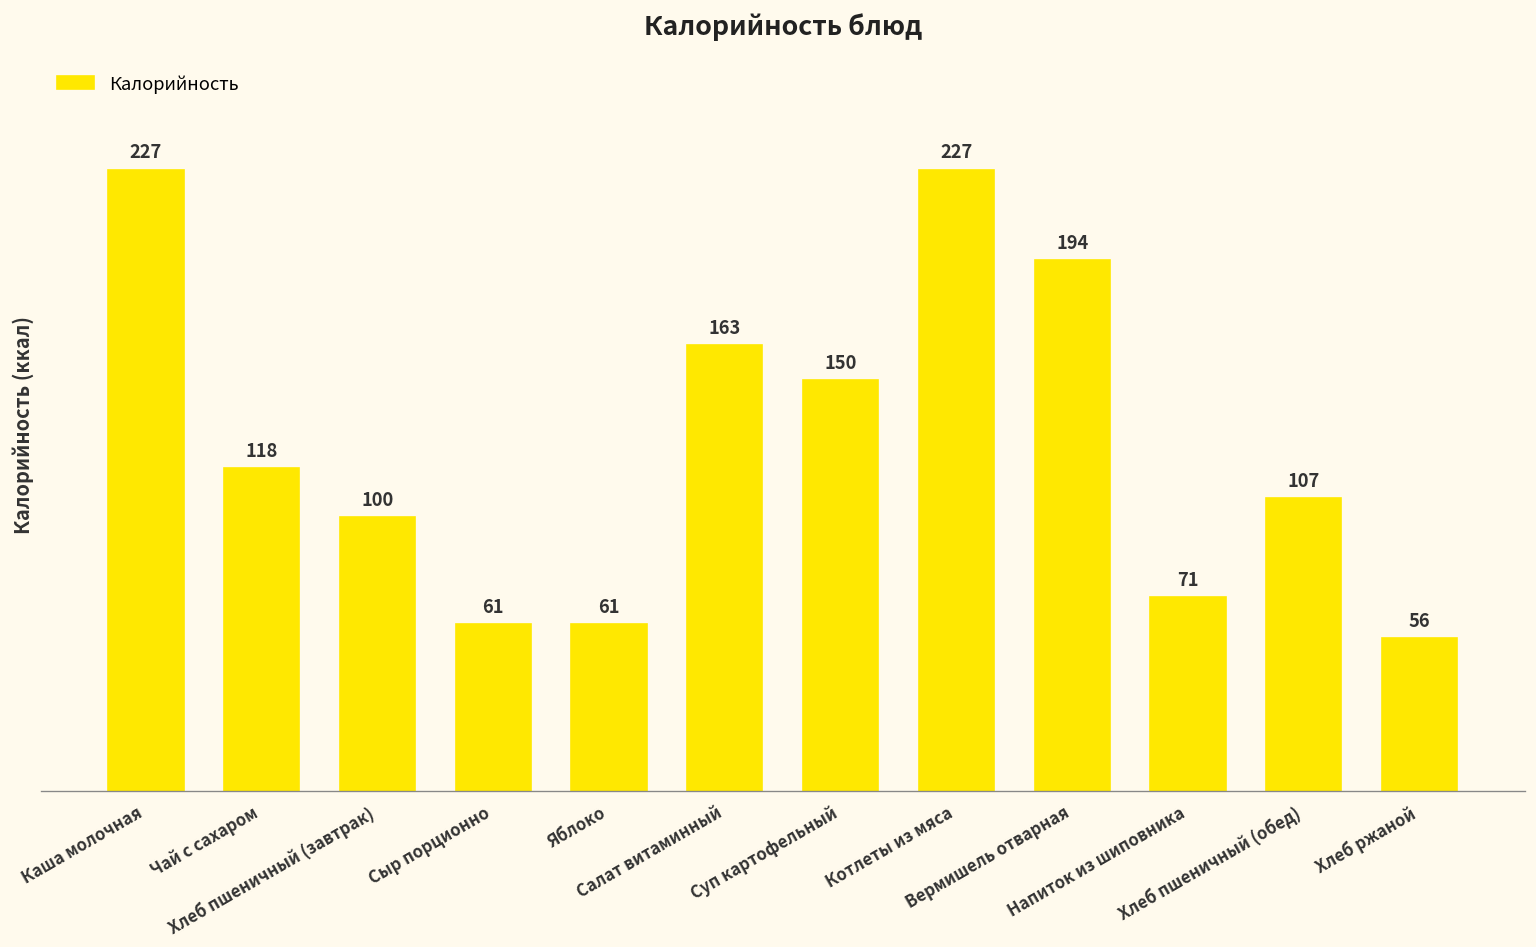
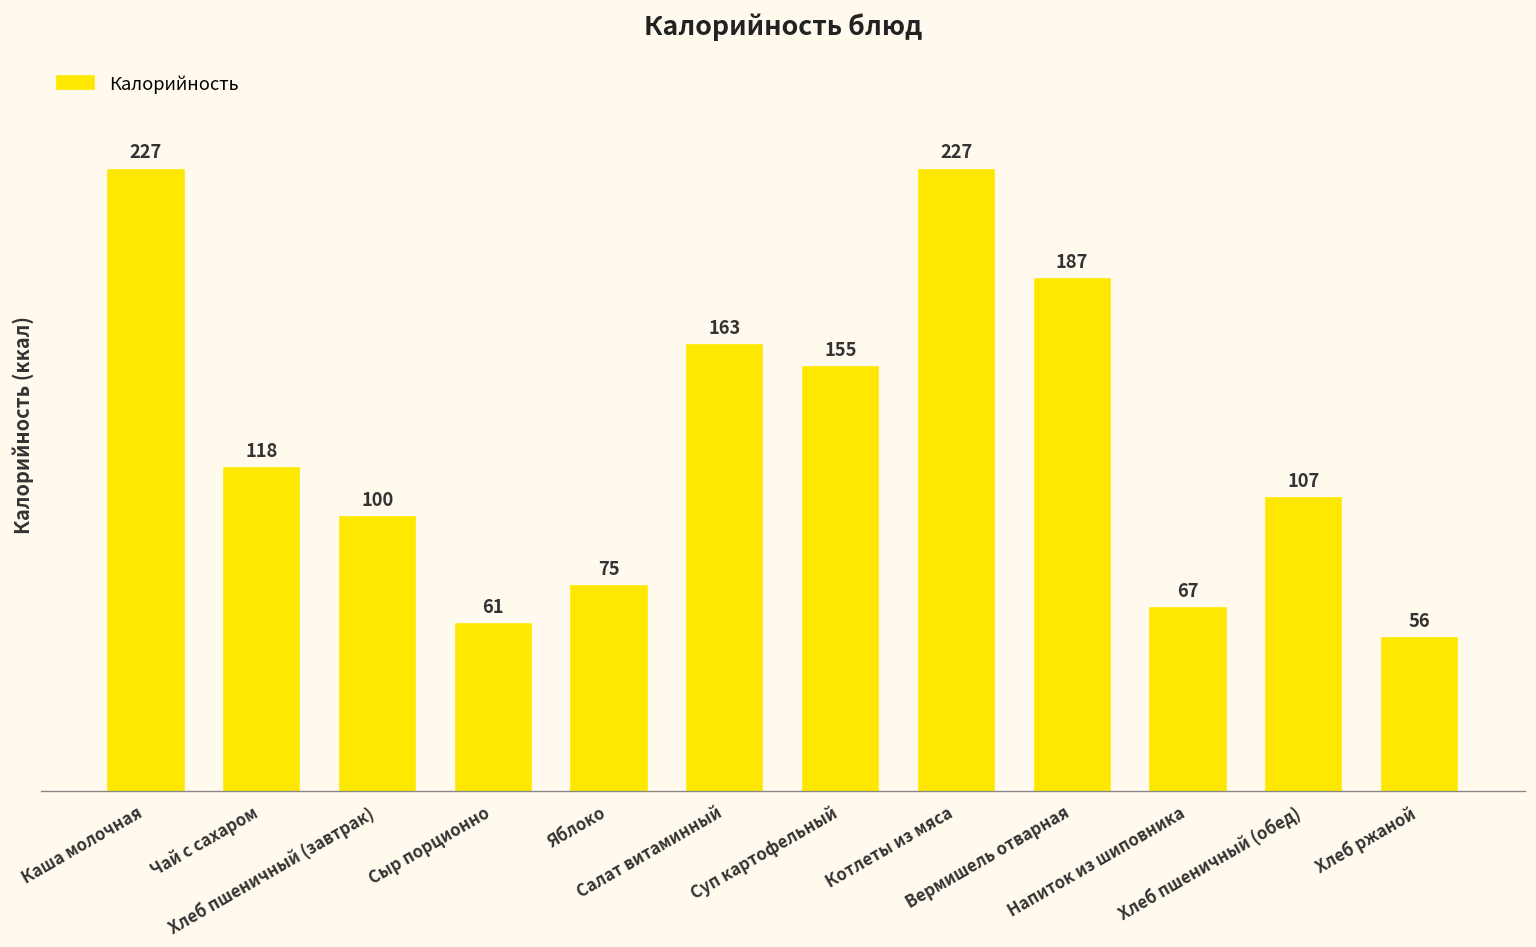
  {
    "Каша молочная": 227,
    "Чай с сахаром": 118,
    "Хлеб пшеничный (завтрак)": 100,
    "Сыр порционно": 61,
-   "Яблоко": 61,
+   "Яблоко": 75,
    "Салат витаминный": 163,
-   "Суп картофельный": 150,
+   "Суп картофельный": 155,
    "Котлеты из мяса": 227,
-   "Вермишель отварная": 194,
-   "Напиток из шиповника": 71,
+   "Вермишель отварная": 187,
+   "Напиток из шиповника": 67,
    "Хлеб пшеничный (обед)": 107,
    "Хлеб ржаной": 56
  }
